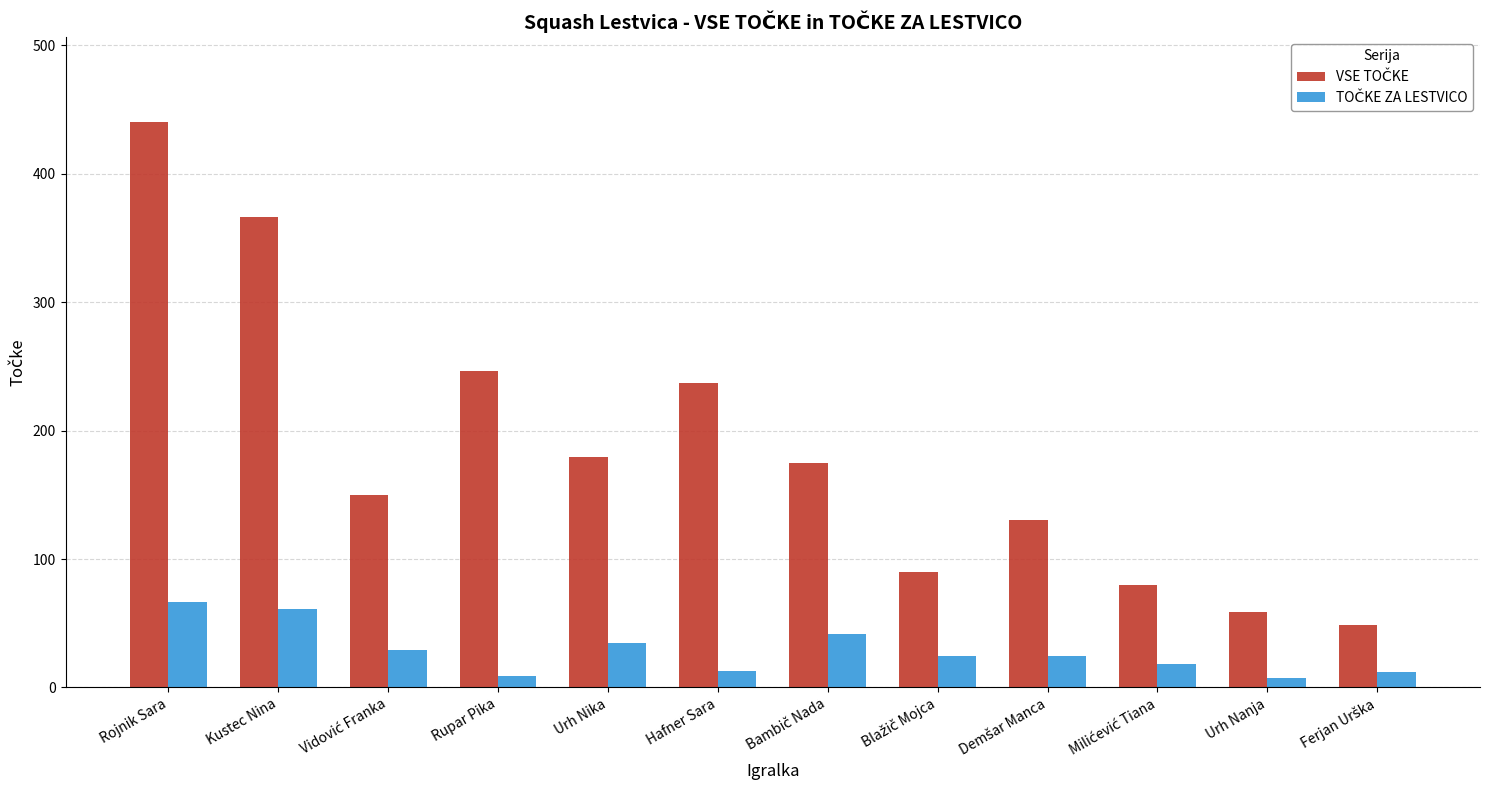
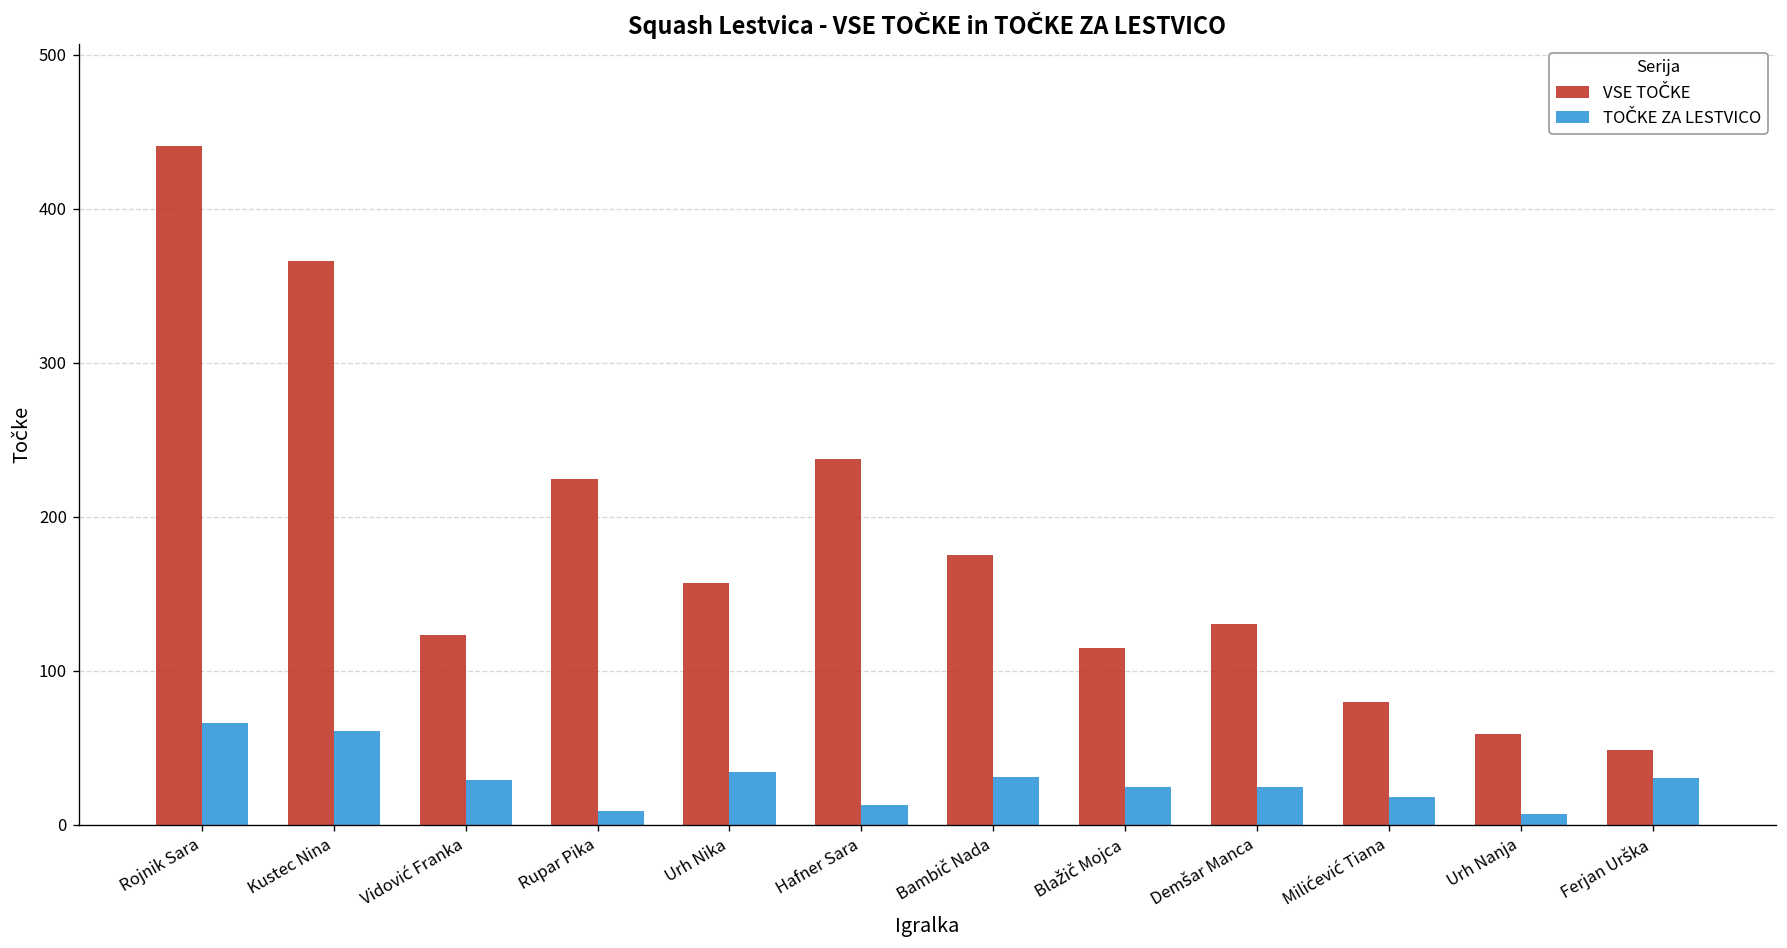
  {
    "VSE TOČKE": {
      "Rojnik Sara": 441,
      "Kustec Nina": 366,
-     "Vidović Franka": 150,
-     "Rupar Pika": 247,
-     "Urh Nika": 179,
+     "Vidović Franka": 124,
+     "Rupar Pika": 224,
+     "Urh Nika": 157,
      "Hafner Sara": 238,
      "Bambič Nada": 175,
-     "Blažič Mojca": 90,
+     "Blažič Mojca": 115,
      "Demšar Manca": 131,
      "Milićević Tiana": 80,
      "Urh Nanja": 59,
      "Ferjan Urška": 49
    },
    "TOČKE ZA LESTVICO": {
      "Rojnik Sara": 66,
      "Kustec Nina": 61,
      "Vidović Franka": 29,
      "Rupar Pika": 9,
      "Urh Nika": 35,
      "Hafner Sara": 13,
-     "Bambič Nada": 41,
+     "Bambič Nada": 31,
      "Blažič Mojca": 25,
      "Demšar Manca": 25,
      "Milićević Tiana": 18,
      "Urh Nanja": 7,
-     "Ferjan Urška": 12
+     "Ferjan Urška": 30
    }
  }
